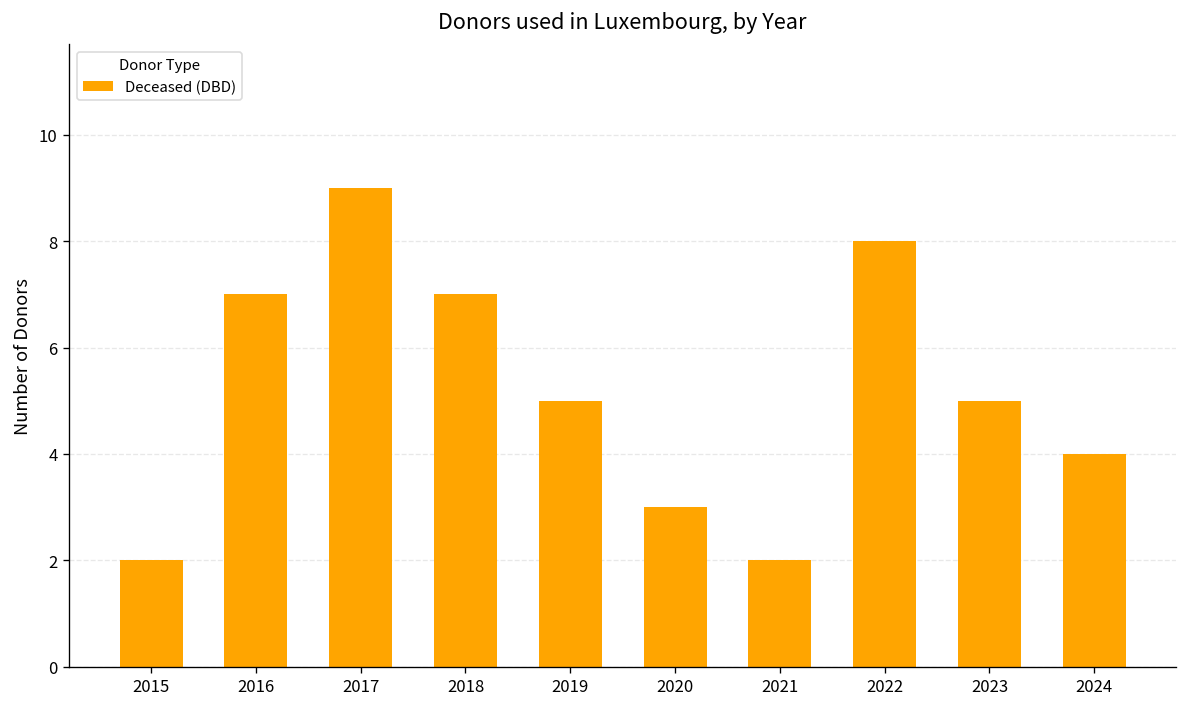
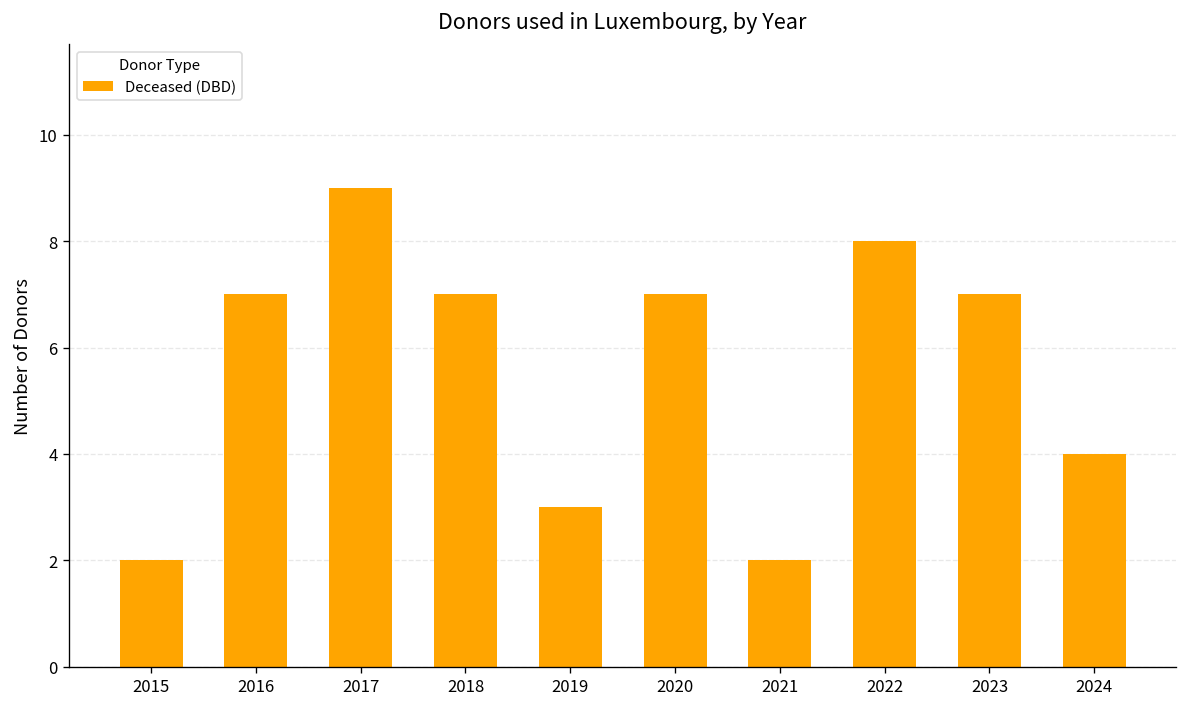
  {
    "2015": 2,
    "2016": 7,
    "2017": 9,
    "2018": 7,
-   "2019": 5,
-   "2020": 3,
+   "2019": 3,
+   "2020": 7,
    "2021": 2,
    "2022": 8,
-   "2023": 5,
+   "2023": 7,
    "2024": 4
  }
